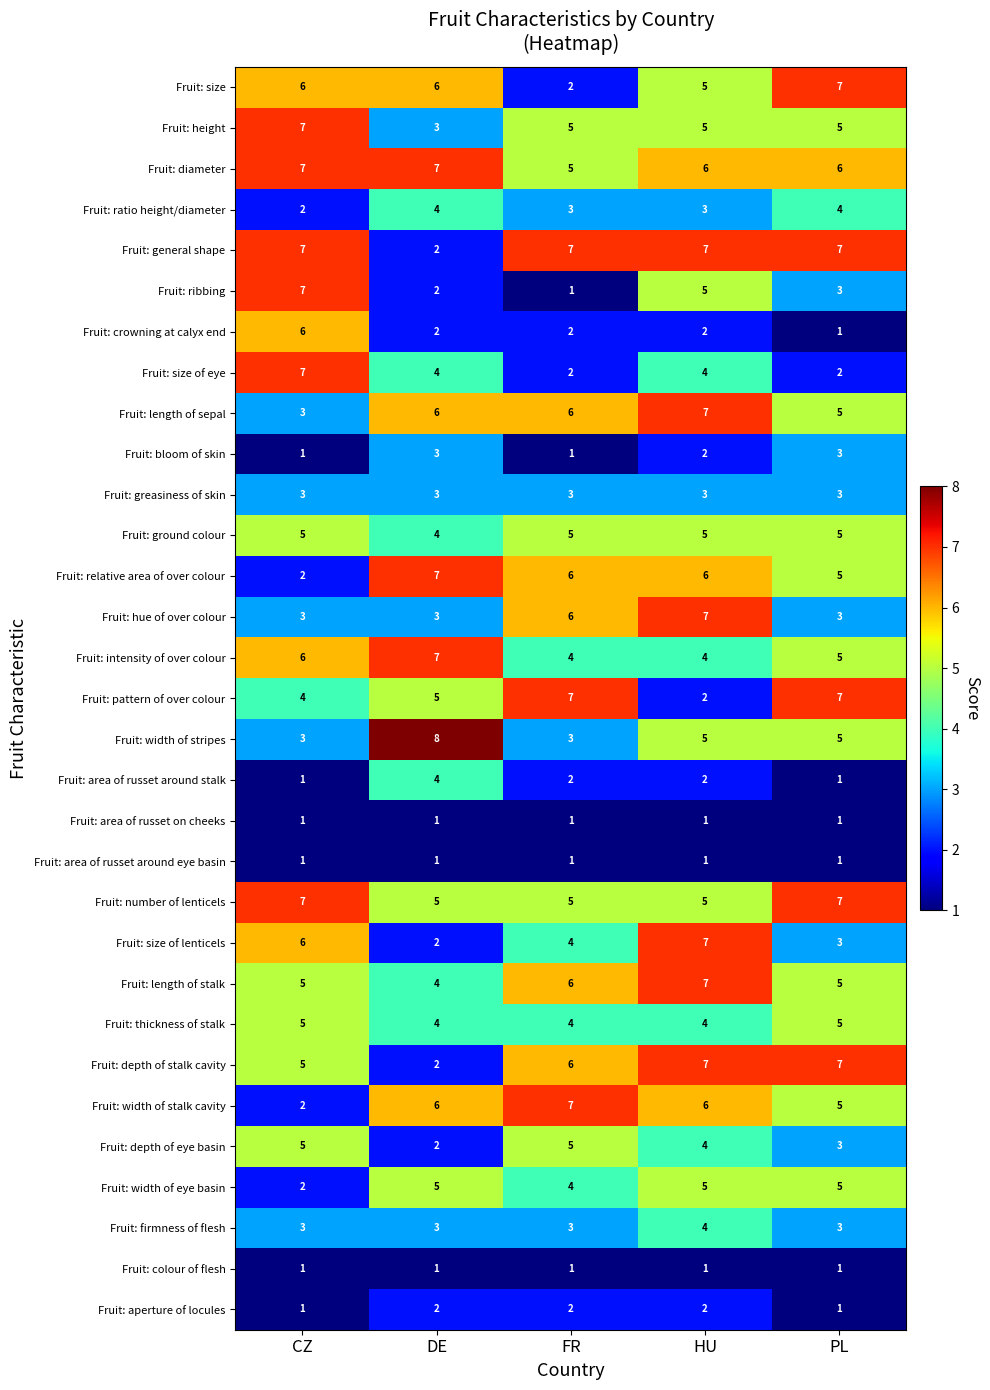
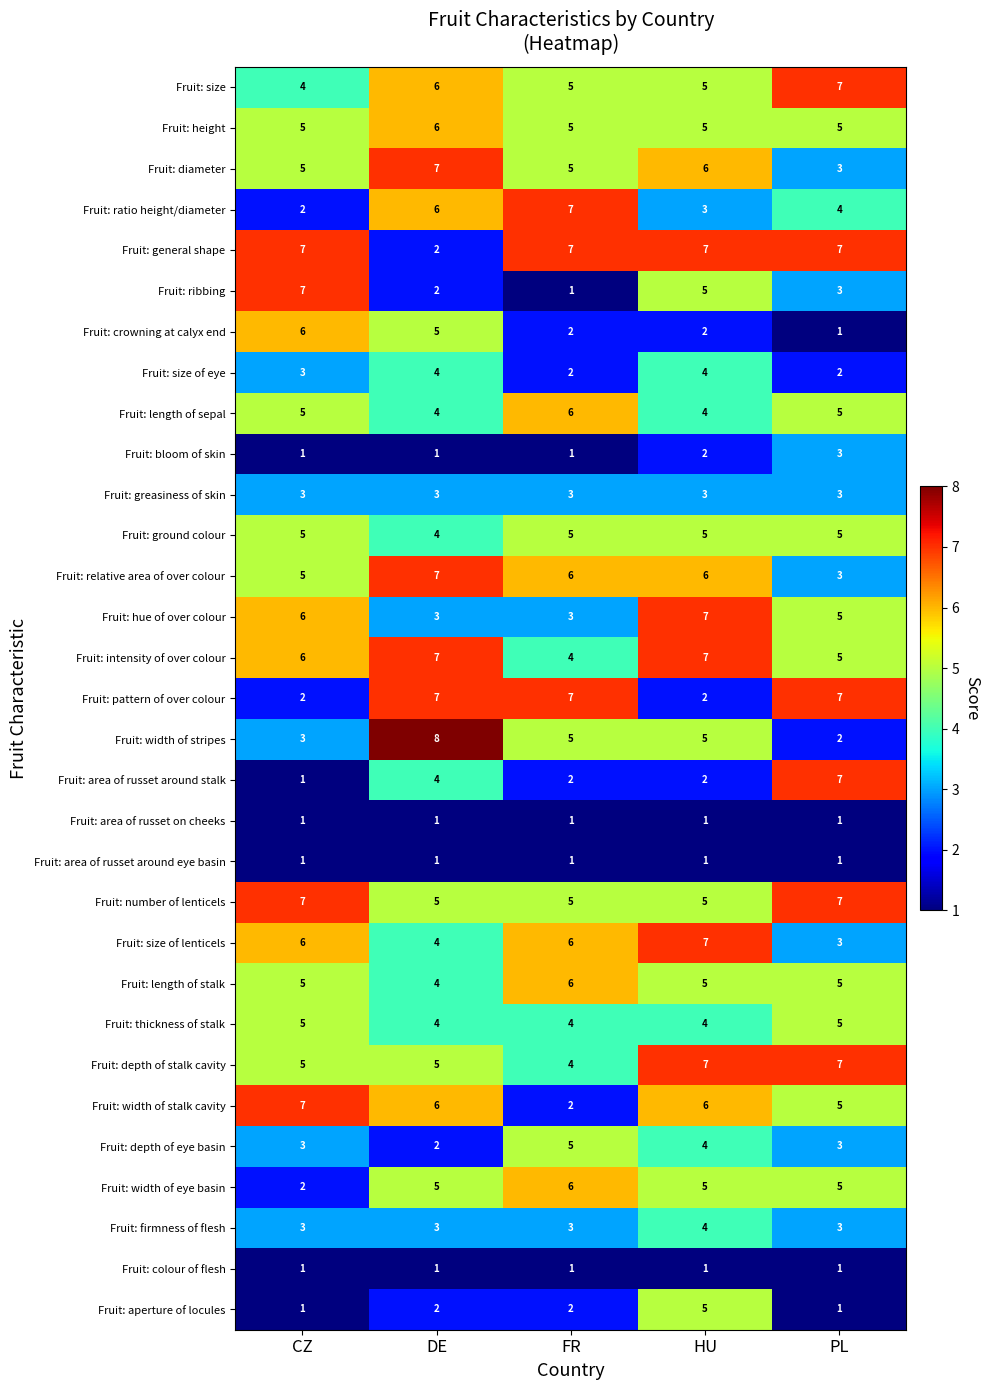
  {
    "Fruit: size": {
-     "CZ": 6,
+     "CZ": 4,
      "DE": 6,
-     "FR": 2,
+     "FR": 5,
      "HU": 5,
      "PL": 7
    },
    "Fruit: height": {
-     "CZ": 7,
-     "DE": 3,
+     "CZ": 5,
+     "DE": 6,
      "FR": 5,
      "HU": 5,
      "PL": 5
    },
    "Fruit: diameter": {
-     "CZ": 7,
+     "CZ": 5,
      "DE": 7,
      "FR": 5,
      "HU": 6,
-     "PL": 6
+     "PL": 3
    },
    "Fruit: ratio height/diameter": {
      "CZ": 2,
-     "DE": 4,
-     "FR": 3,
+     "DE": 6,
+     "FR": 7,
      "HU": 3,
      "PL": 4
    },
    "Fruit: general shape": {
      "CZ": 7,
      "DE": 2,
      "FR": 7,
      "HU": 7,
      "PL": 7
    },
    "Fruit: ribbing": {
      "CZ": 7,
      "DE": 2,
      "FR": 1,
      "HU": 5,
      "PL": 3
    },
    "Fruit: crowning at calyx end": {
      "CZ": 6,
-     "DE": 2,
+     "DE": 5,
      "FR": 2,
      "HU": 2,
      "PL": 1
    },
    "Fruit: size of eye": {
-     "CZ": 7,
+     "CZ": 3,
      "DE": 4,
      "FR": 2,
      "HU": 4,
      "PL": 2
    },
    "Fruit: length of sepal": {
-     "CZ": 3,
-     "DE": 6,
+     "CZ": 5,
+     "DE": 4,
      "FR": 6,
-     "HU": 7,
+     "HU": 4,
      "PL": 5
    },
    "Fruit: bloom of skin": {
      "CZ": 1,
-     "DE": 3,
+     "DE": 1,
      "FR": 1,
      "HU": 2,
      "PL": 3
    },
    "Fruit: greasiness of skin": {
      "CZ": 3,
      "DE": 3,
      "FR": 3,
      "HU": 3,
      "PL": 3
    },
    "Fruit: ground colour": {
      "CZ": 5,
      "DE": 4,
      "FR": 5,
      "HU": 5,
      "PL": 5
    },
    "Fruit: relative area of over colour": {
-     "CZ": 2,
+     "CZ": 5,
      "DE": 7,
      "FR": 6,
      "HU": 6,
-     "PL": 5
+     "PL": 3
    },
    "Fruit: hue of over colour": {
-     "CZ": 3,
+     "CZ": 6,
      "DE": 3,
-     "FR": 6,
+     "FR": 3,
      "HU": 7,
-     "PL": 3
+     "PL": 5
    },
    "Fruit: intensity of over colour": {
      "CZ": 6,
      "DE": 7,
      "FR": 4,
-     "HU": 4,
+     "HU": 7,
      "PL": 5
    },
    "Fruit: pattern of over colour": {
-     "CZ": 4,
-     "DE": 5,
+     "CZ": 2,
+     "DE": 7,
      "FR": 7,
      "HU": 2,
      "PL": 7
    },
    "Fruit: width of stripes": {
      "CZ": 3,
      "DE": 8,
-     "FR": 3,
+     "FR": 5,
      "HU": 5,
-     "PL": 5
+     "PL": 2
    },
    "Fruit: area of russet around stalk": {
      "CZ": 1,
      "DE": 4,
      "FR": 2,
      "HU": 2,
-     "PL": 1
+     "PL": 7
    },
    "Fruit: area of russet on cheeks": {
      "CZ": 1,
      "DE": 1,
      "FR": 1,
      "HU": 1,
      "PL": 1
    },
    "Fruit: area of russet around eye basin": {
      "CZ": 1,
      "DE": 1,
      "FR": 1,
      "HU": 1,
      "PL": 1
    },
    "Fruit: number of lenticels": {
      "CZ": 7,
      "DE": 5,
      "FR": 5,
      "HU": 5,
      "PL": 7
    },
    "Fruit: size of lenticels": {
      "CZ": 6,
-     "DE": 2,
-     "FR": 4,
+     "DE": 4,
+     "FR": 6,
      "HU": 7,
      "PL": 3
    },
    "Fruit: length of stalk": {
      "CZ": 5,
      "DE": 4,
      "FR": 6,
-     "HU": 7,
+     "HU": 5,
      "PL": 5
    },
    "Fruit: thickness of stalk": {
      "CZ": 5,
      "DE": 4,
      "FR": 4,
      "HU": 4,
      "PL": 5
    },
    "Fruit: depth of stalk cavity": {
      "CZ": 5,
-     "DE": 2,
-     "FR": 6,
+     "DE": 5,
+     "FR": 4,
      "HU": 7,
      "PL": 7
    },
    "Fruit: width of stalk cavity": {
-     "CZ": 2,
+     "CZ": 7,
      "DE": 6,
-     "FR": 7,
+     "FR": 2,
      "HU": 6,
      "PL": 5
    },
    "Fruit: depth of eye basin": {
-     "CZ": 5,
+     "CZ": 3,
      "DE": 2,
      "FR": 5,
      "HU": 4,
      "PL": 3
    },
    "Fruit: width of eye basin": {
      "CZ": 2,
      "DE": 5,
-     "FR": 4,
+     "FR": 6,
      "HU": 5,
      "PL": 5
    },
    "Fruit: firmness of flesh": {
      "CZ": 3,
      "DE": 3,
      "FR": 3,
      "HU": 4,
      "PL": 3
    },
    "Fruit: colour of flesh": {
      "CZ": 1,
      "DE": 1,
      "FR": 1,
      "HU": 1,
      "PL": 1
    },
    "Fruit: aperture of locules": {
      "CZ": 1,
      "DE": 2,
      "FR": 2,
-     "HU": 2,
+     "HU": 5,
      "PL": 1
    }
  }
